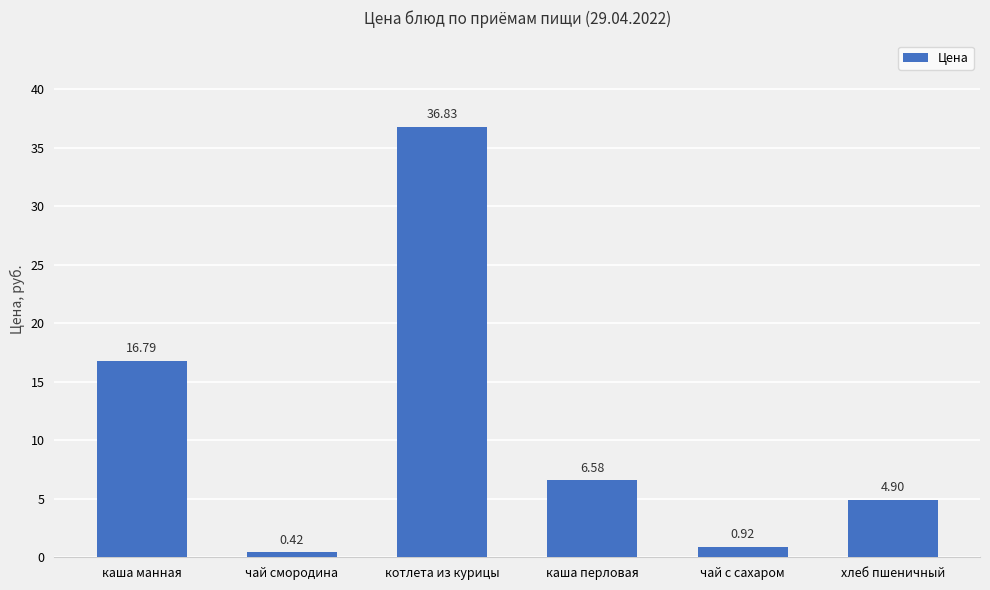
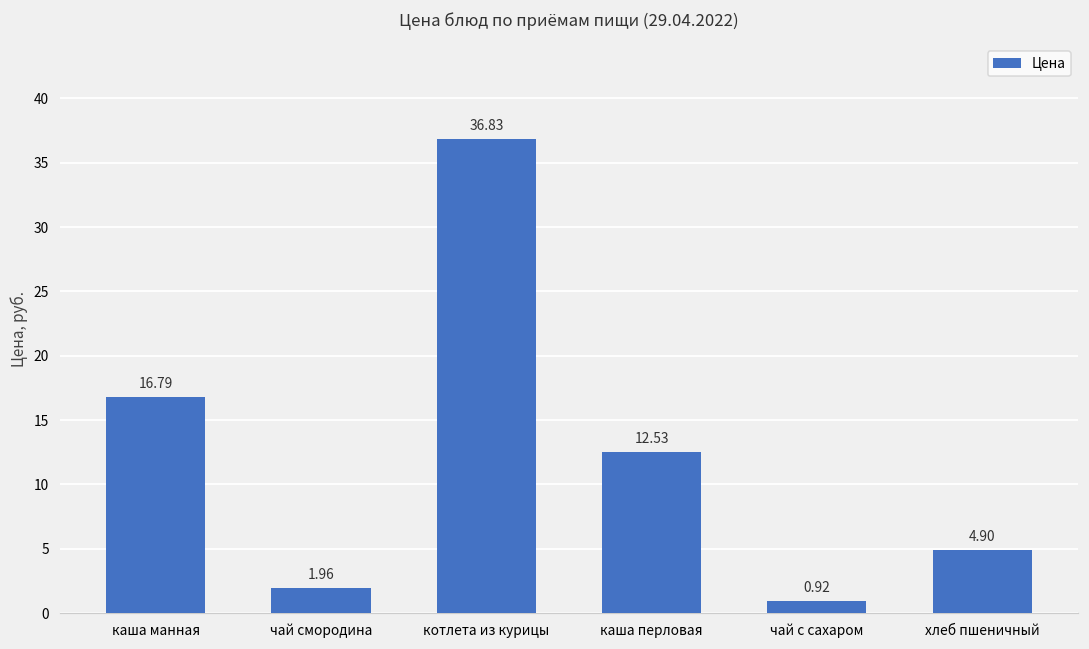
  {
    "каша манная": 16.79,
-   "чай смородина": 0.42,
+   "чай смородина": 1.96,
    "котлета из курицы": 36.83,
-   "каша перловая": 6.58,
+   "каша перловая": 12.53,
    "чай с сахаром": 0.92,
    "хлеб пшеничный": 4.90
  }
